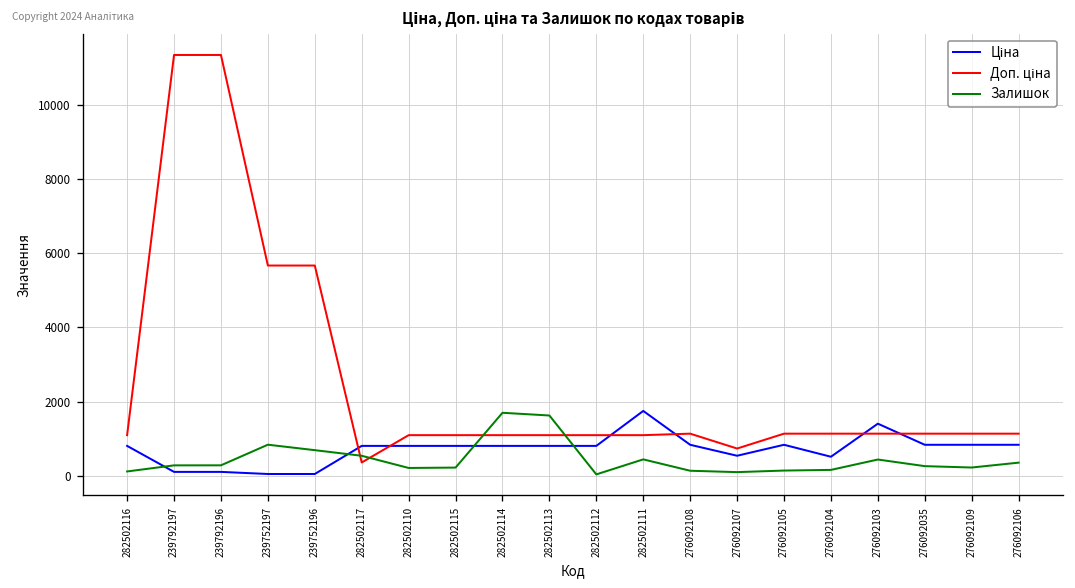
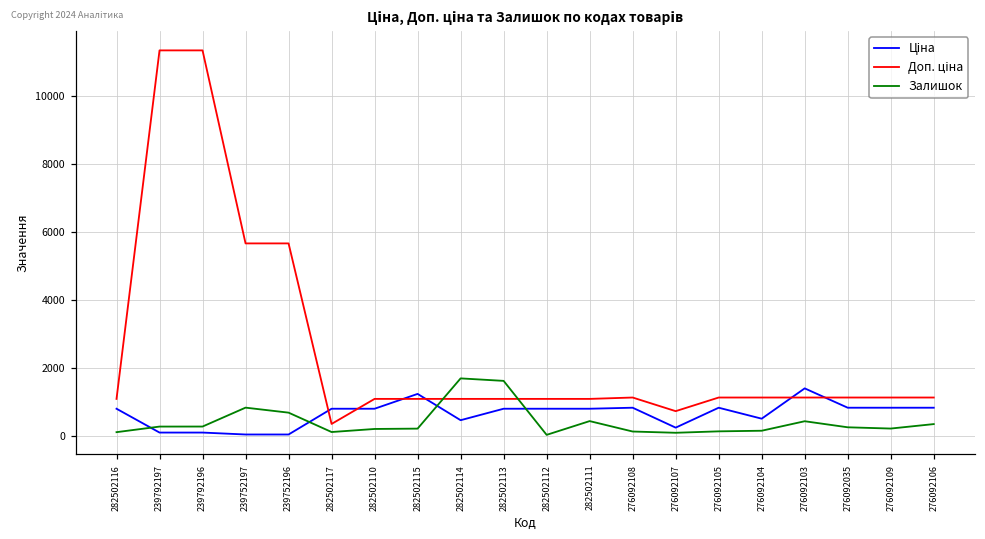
  {
    "Ціна": {
      "282502116": 800,
      "239792197": 100,
      "239792196": 100,
      "239752197": 100,
      "239752196": 100,
      "282502117": 800,
      "282502110": 800,
-     "282502115": 800,
-     "282502114": 800,
+     "282502115": 1200,
+     "282502114": 500,
      "282502113": 800,
      "282502112": 800,
-     "282502111": 1800,
+     "282502111": 800,
      "276092108": 800,
-     "276092107": 500,
+     "276092107": 300,
      "276092105": 800,
      "276092104": 500,
      "276092103": 1400,
      "276092035": 800,
      "276092109": 800,
      "276092106": 800
    },
    "Доп. ціна": {
      "282502116": 1100,
      "239792197": 11300,
      "239792196": 11300,
      "239752197": 5700,
      "239752196": 5700,
      "282502117": 400,
      "282502110": 1100,
      "282502115": 1100,
      "282502114": 1100,
      "282502113": 1100,
      "282502112": 1100,
      "282502111": 1100,
      "276092108": 1100,
      "276092107": 700,
      "276092105": 1100,
      "276092104": 1100,
      "276092103": 1100,
      "276092035": 1100,
      "276092109": 1100,
      "276092106": 1100
    },
    "Залишок": {
      "282502116": 100,
      "239792197": 300,
      "239792196": 300,
      "239752197": 800,
      "239752196": 700,
-     "282502117": 500,
+     "282502117": 100,
      "282502110": 200,
      "282502115": 200,
      "282502114": 1700,
      "282502113": 1600,
      "282502112": 0,
      "282502111": 500,
      "276092108": 100,
      "276092107": 100,
      "276092105": 100,
      "276092104": 200,
      "276092103": 400,
      "276092035": 300,
      "276092109": 200,
      "276092106": 400
    }
  }
